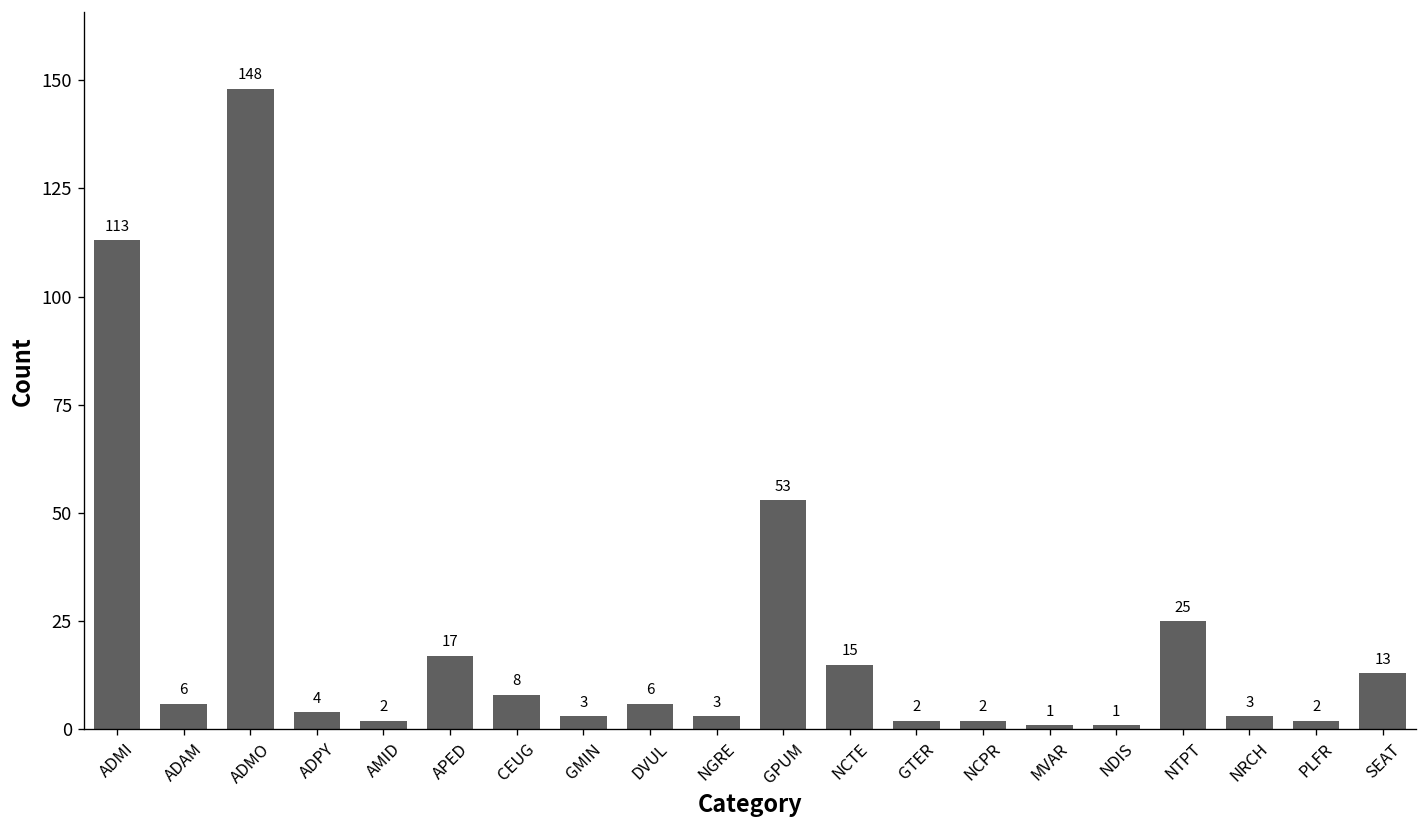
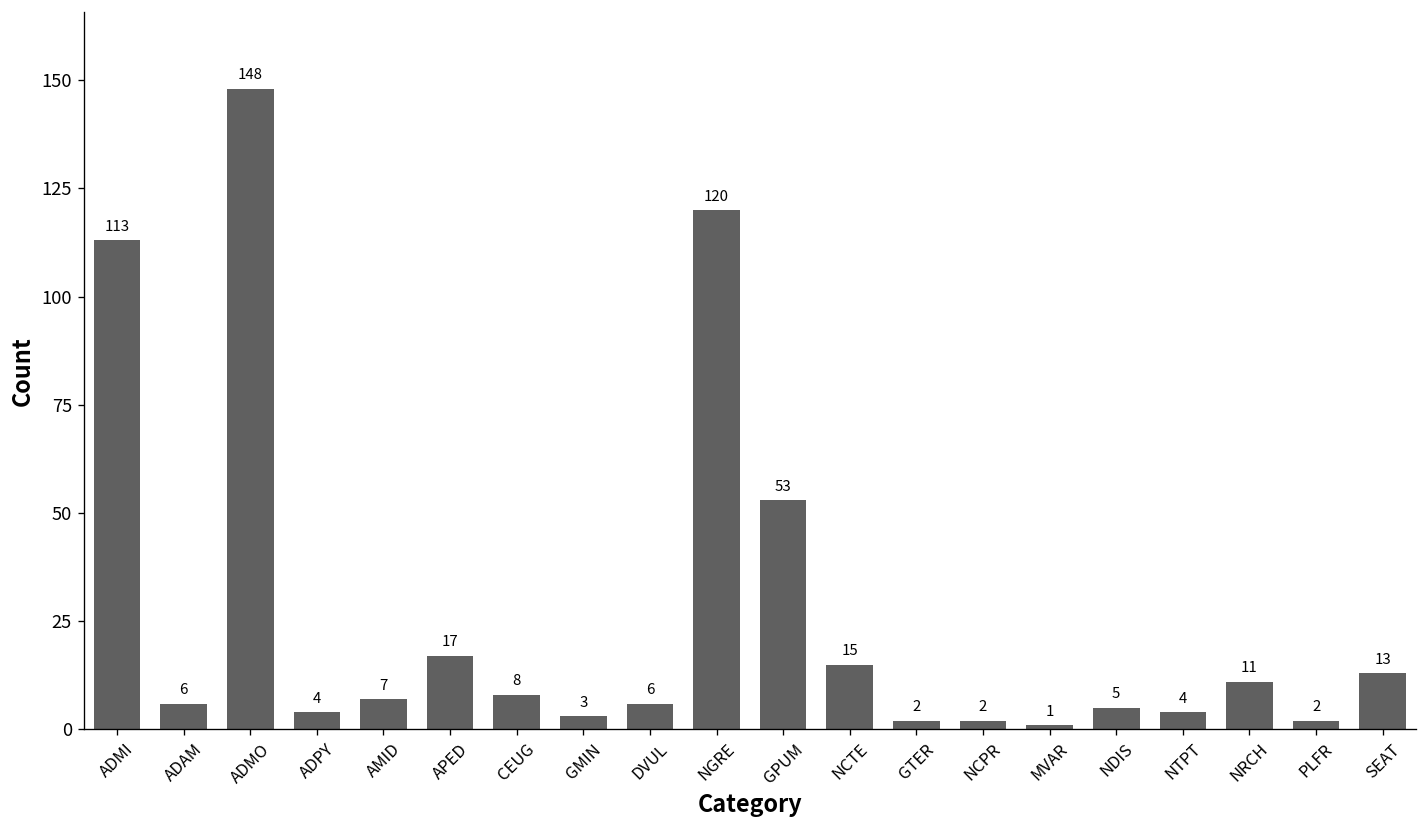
  {
    "ADMI": 113,
    "ADAM": 6,
    "ADMO": 148,
    "ADPY": 4,
-   "AMID": 2,
+   "AMID": 7,
    "APED": 17,
    "CEUG": 8,
    "GMIN": 3,
    "DVUL": 6,
-   "NGRE": 3,
+   "NGRE": 120,
    "GPUM": 53,
    "NCTE": 15,
    "GTER": 2,
    "NCPR": 2,
    "MVAR": 1,
-   "NDIS": 1,
-   "NTPT": 25,
-   "NRCH": 3,
+   "NDIS": 5,
+   "NTPT": 4,
+   "NRCH": 11,
    "PLFR": 2,
    "SEAT": 13
  }
